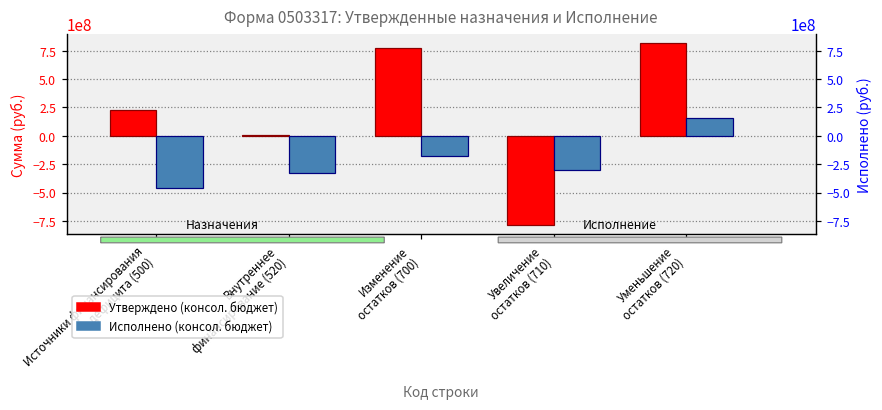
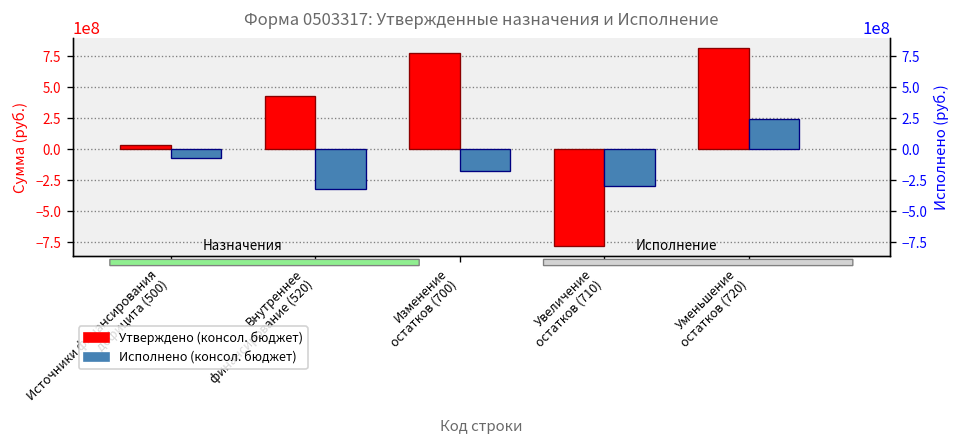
  {
    "Утверждено (консол. бюджет)": {
-     "Источники финансирования дефицита (500)": 230000000,
-     "Внутреннее финансирование (520)": 0,
+     "Источники финансирования дефицита (500)": 30000000,
+     "Внутреннее финансирование (520)": 430000000,
      "Изменение остатков (700)": 770000000,
      "Увеличение остатков (710)": -780000000,
      "Уменьшение остатков (720)": 810000000
    },
    "Исполнено (консол. бюджет)": {
-     "Источники финансирования дефицита (500)": -460000000,
+     "Источники финансирования дефицита (500)": -70000000,
      "Внутреннее финансирование (520)": -330000000,
      "Изменение остатков (700)": -180000000,
      "Увеличение остатков (710)": -300000000,
-     "Уменьшение остатков (720)": 160000000
+     "Уменьшение остатков (720)": 240000000
    }
  }
